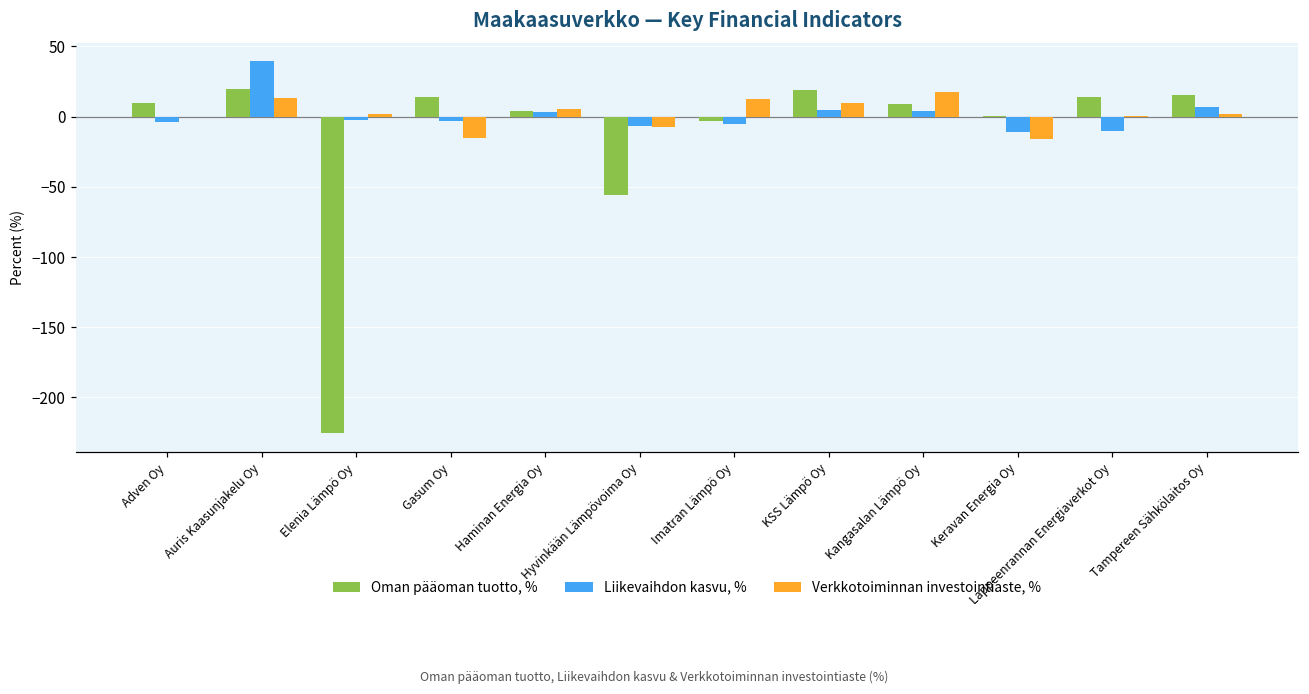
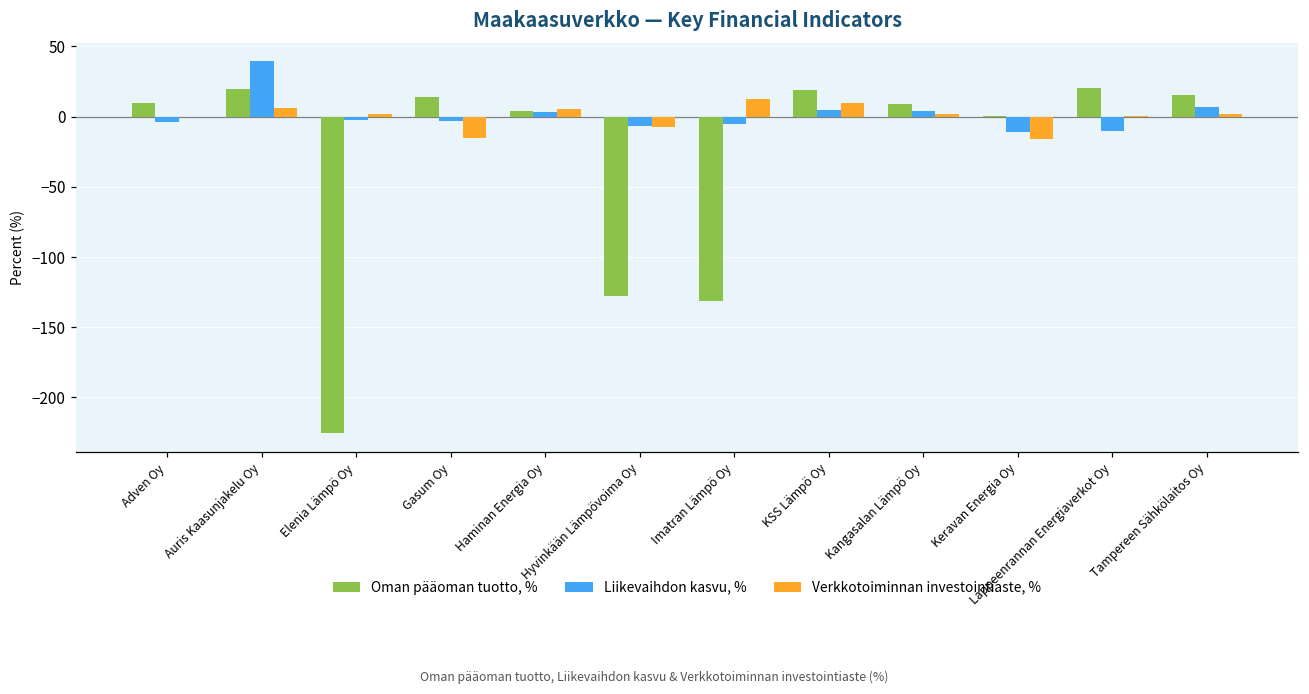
  {
    "Oman pääoman tuotto, %": {
      "Adven Oy": 9,
      "Auris Kaasunjakelu Oy": 20,
      "Elenia Lämpö Oy": -226,
      "Gasum Oy": 14,
      "Haminan Energia Oy": 4,
-     "Hyvinkään Lämpövoima Oy": -56,
-     "Imatran Lämpö Oy": -3,
+     "Hyvinkään Lämpövoima Oy": -128,
+     "Imatran Lämpö Oy": -132,
      "KSS Lämpö Oy": 19,
      "Kangasalan Lämpö Oy": 9,
-     "Lappeenrannan Energiaverkot Oy": 14,
+     "Lappeenrannan Energiaverkot Oy": 20,
      "Tampereen Sähkölaitos Oy": 15
    },
    "Liikevaihdon kasvu, %": {
      "Adven Oy": -4,
      "Auris Kaasunjakelu Oy": 39,
      "Elenia Lämpö Oy": -2,
      "Gasum Oy": -3,
      "Haminan Energia Oy": 3,
      "Hyvinkään Lämpövoima Oy": -7,
      "Imatran Lämpö Oy": -6,
      "KSS Lämpö Oy": 5,
      "Kangasalan Lämpö Oy": 4,
      "Keravan Energia Oy": -11,
      "Lappeenrannan Energiaverkot Oy": -10,
      "Tampereen Sähkölaitos Oy": 7
    },
    "Verkkotoiminnan investointiaste, %": {
      "Adven Oy": 0,
-     "Auris Kaasunjakelu Oy": 13,
+     "Auris Kaasunjakelu Oy": 6,
      "Gasum Oy": -15,
      "Haminan Energia Oy": 5,
      "Hyvinkään Lämpövoima Oy": -8,
      "Imatran Lämpö Oy": 13,
      "KSS Lämpö Oy": 10,
-     "Kangasalan Lämpö Oy": 17,
+     "Kangasalan Lämpö Oy": 2,
      "Keravan Energia Oy": -16
    }
  }
